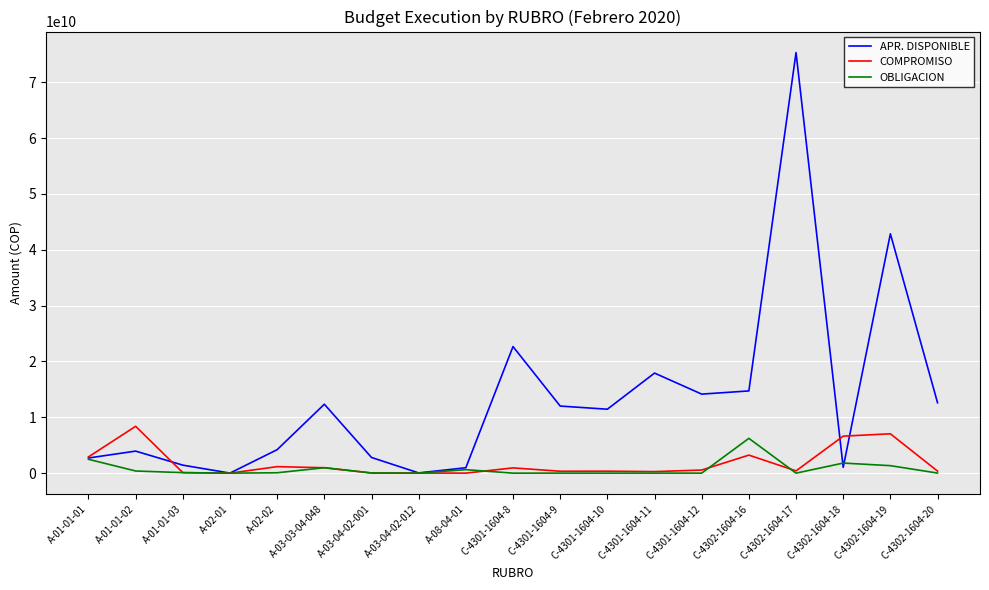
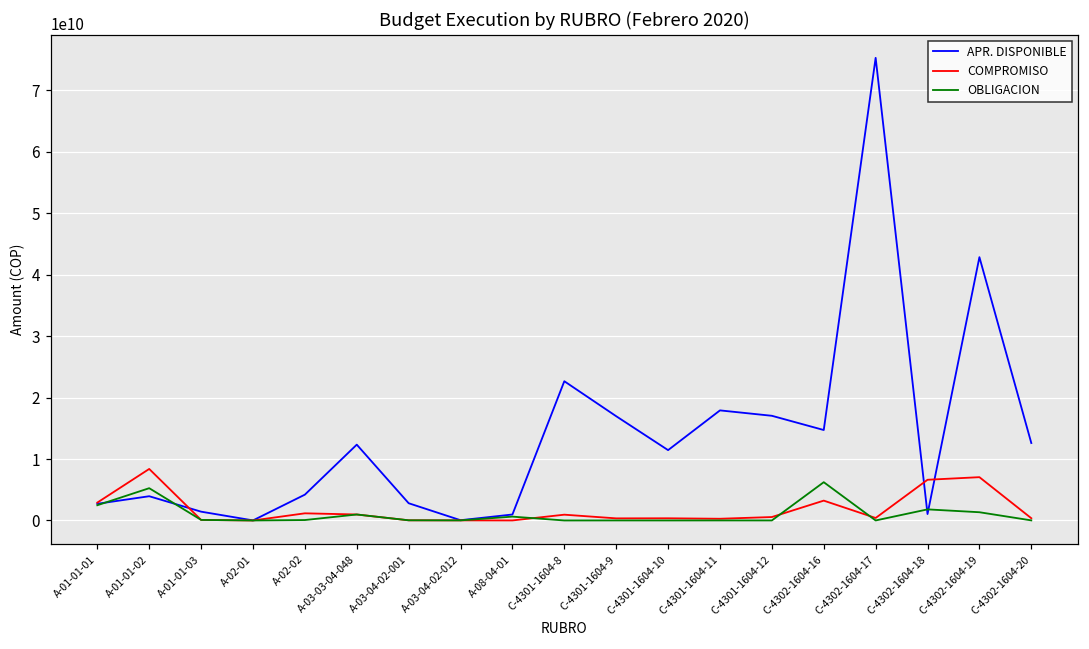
  {
    "APR. DISPONIBLE": {
      "A-01-01-02": 4000000000,
      "A-01-01-03": 1000000000,
      "A-02-02": 4000000000,
      "A-03-03-04-048": 12000000000,
      "A-03-04-02-001": 3000000000,
      "C-4301-1604-8": 23000000000,
-     "C-4301-1604-9": 12000000000,
+     "C-4301-1604-9": 17000000000,
      "C-4301-1604-10": 11000000000,
      "C-4301-1604-11": 18000000000,
-     "C-4301-1604-12": 14000000000,
+     "C-4301-1604-12": 17000000000,
      "C-4302-1604-16": 15000000000,
      "C-4302-1604-17": 75000000000,
      "C-4302-1604-18": 1000000000,
      "C-4302-1604-19": 43000000000,
      "C-4302-1604-20": 13000000000
    },
    "COMPROMISO": {
      "A-01-01-02": 8000000000,
      "A-02-02": 1000000000,
      "A-08-04-01": 0,
      "C-4301-1604-8": 1000000000,
      "C-4301-1604-12": 1000000000,
      "C-4302-1604-16": 3000000000,
      "C-4302-1604-18": 7000000000,
      "C-4302-1604-19": 7000000000
    },
    "OBLIGACION": {
-     "A-01-01-02": 0,
+     "A-01-01-02": 5000000000,
      "A-02-02": 0,
      "C-4301-1604-8": 0,
      "C-4301-1604-12": 0,
      "C-4302-1604-16": 6000000000,
      "C-4302-1604-18": 2000000000,
      "C-4302-1604-19": 1000000000
    }
  }
